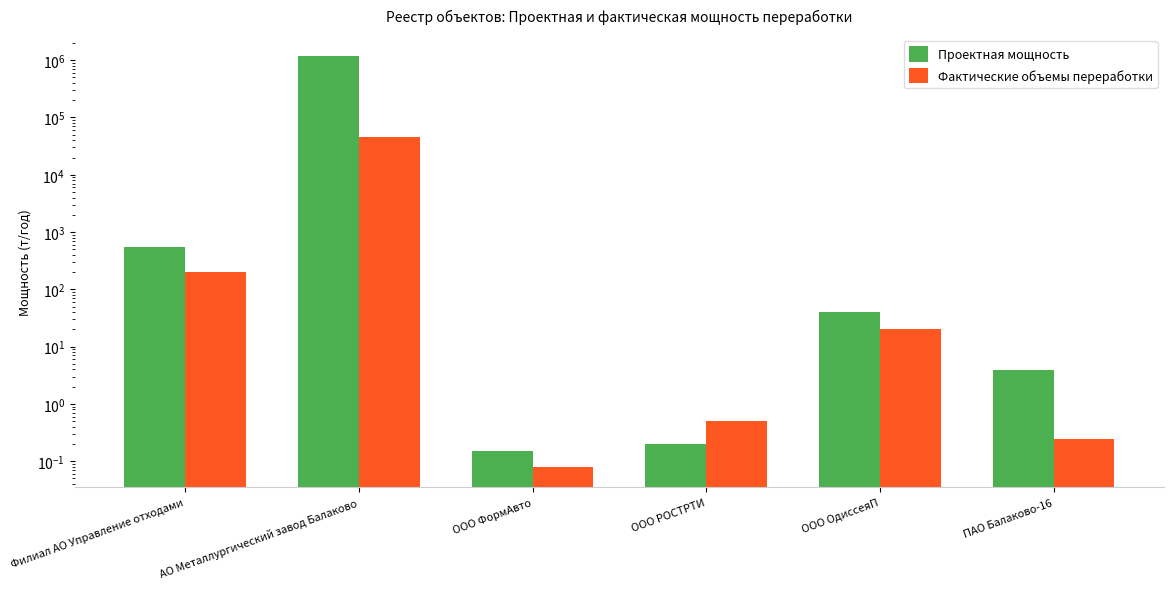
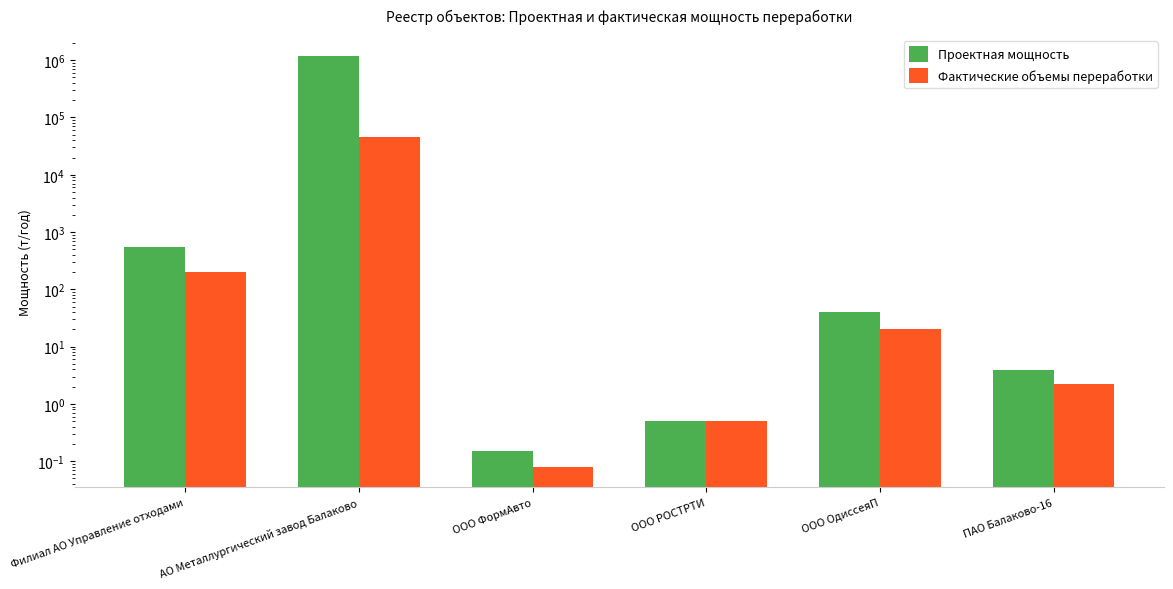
  {
    "Проектная мощность": {
      "Филиал АО Управление отходами": 600,
      "АО Металлургический завод Балаково": 1200000,
      "ООО ФормАвто": 0.15,
-     "ООО РОСТРТИ": 0.2,
+     "ООО РОСТРТИ": 0.5,
      "ООО ОдиссеяП": 40,
      "ПАО Балаково-16": 4
    },
    "Фактические объемы переработки": {
      "Филиал АО Управление отходами": 200,
      "АО Металлургический завод Балаково": 50000,
      "ООО ФормАвто": 0.08,
      "ООО РОСТРТИ": 0.5,
      "ООО ОдиссеяП": 20,
-     "ПАО Балаково-16": 0.24
+     "ПАО Балаково-16": 2.2
    }
  }
